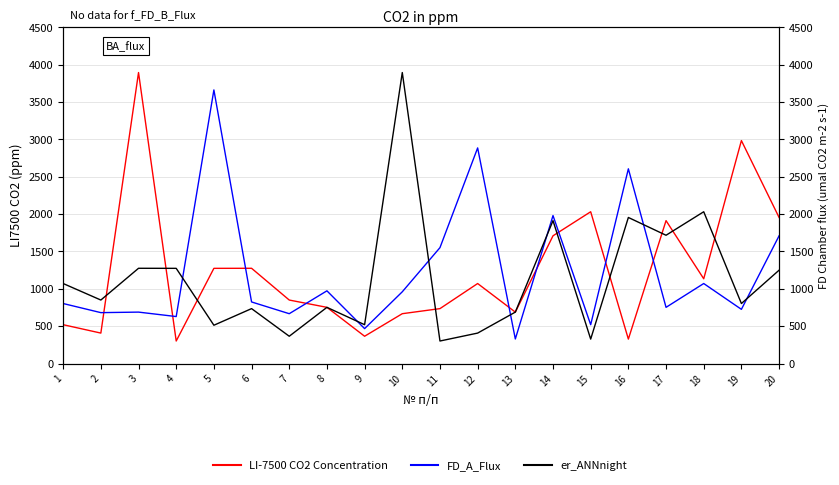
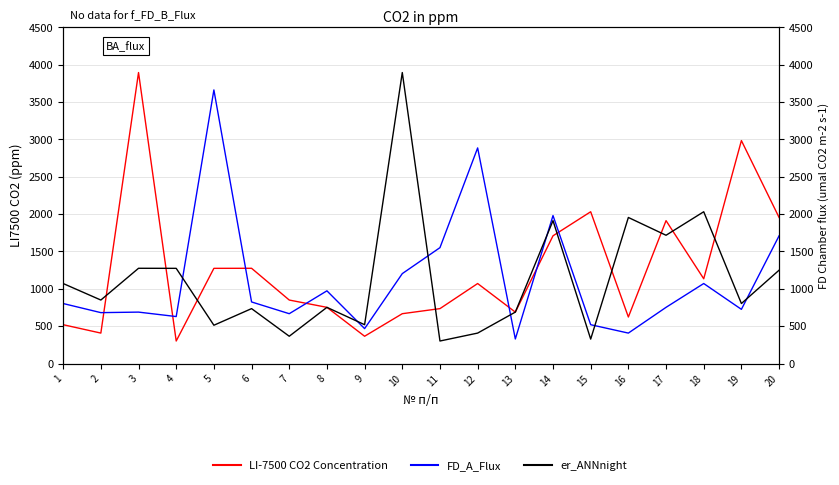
  {
    "LI-7500 CO2 Concentration": {
      "1": 500,
      "2": 400,
      "3": 3900,
      "4": 300,
      "5": 1300,
      "6": 1300,
      "7": 900,
      "9": 400,
      "10": 700,
      "11": 700,
      "12": 1100,
      "14": 1700,
      "15": 2000,
-     "16": 300,
+     "16": 600,
      "17": 1900,
      "18": 1100,
      "19": 3000,
      "20": 2000
    },
    "FD_A_Flux": {
      "1": 800,
      "2": 700,
      "3": 700,
      "4": 600,
      "5": 3700,
      "6": 800,
      "7": 700,
      "8": 1000,
      "9": 500,
-     "10": 1000,
+     "10": 1200,
      "11": 1600,
      "12": 2900,
      "13": 300,
      "14": 2000,
      "15": 500,
-     "16": 2600,
+     "16": 400,
      "17": 800,
      "18": 1100,
      "19": 700,
      "20": 1700
    },
    "er_ANNnight": {
      "1": 1100,
      "2": 900,
      "3": 1300,
      "4": 1300,
      "5": 500,
      "6": 700,
      "7": 400,
      "9": 500,
      "10": 3900,
      "11": 300,
      "12": 400,
      "14": 1900,
      "15": 300,
      "16": 2000,
      "17": 1700,
      "18": 2000,
      "19": 800,
      "20": 1200
    }
  }
